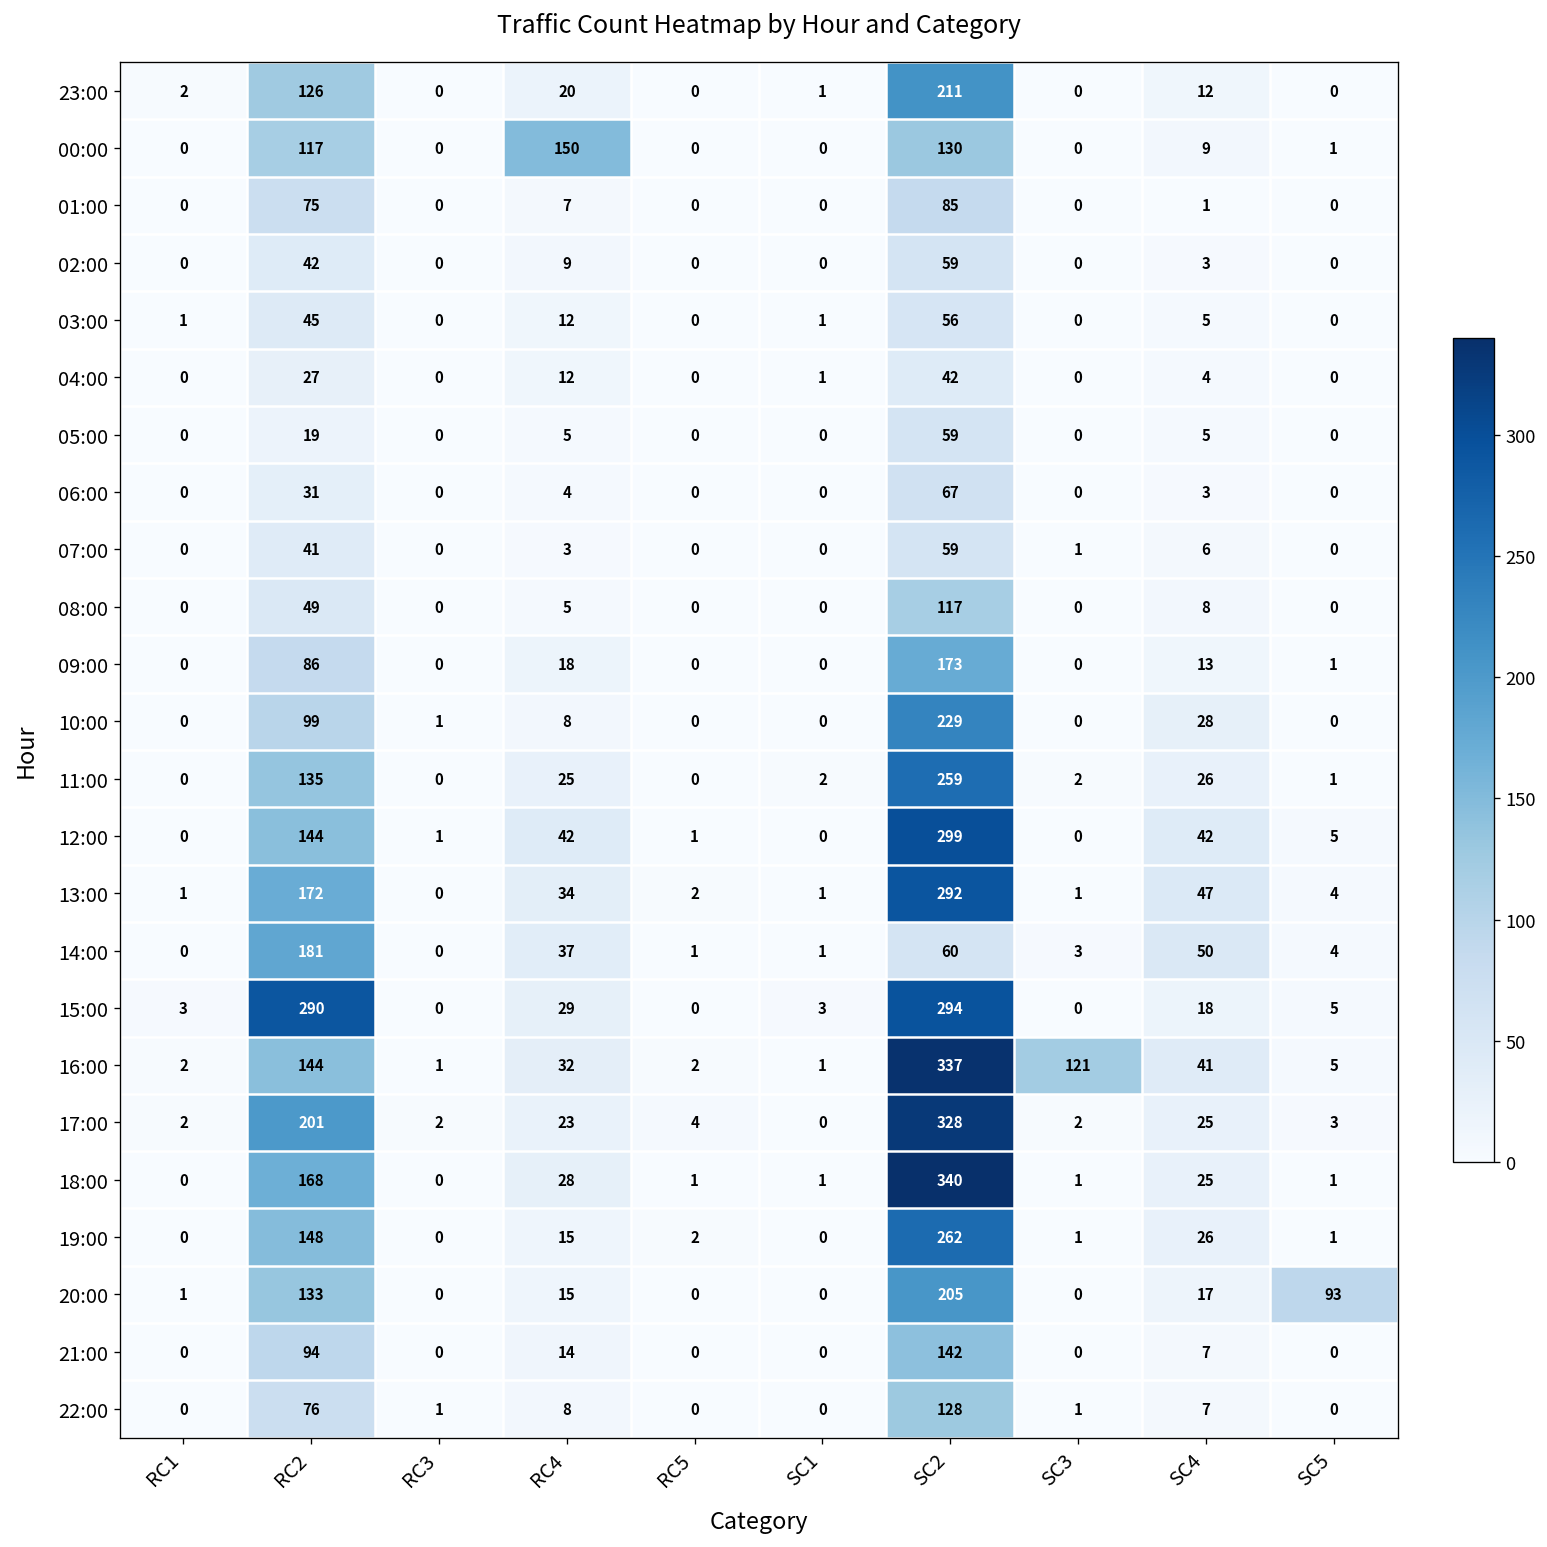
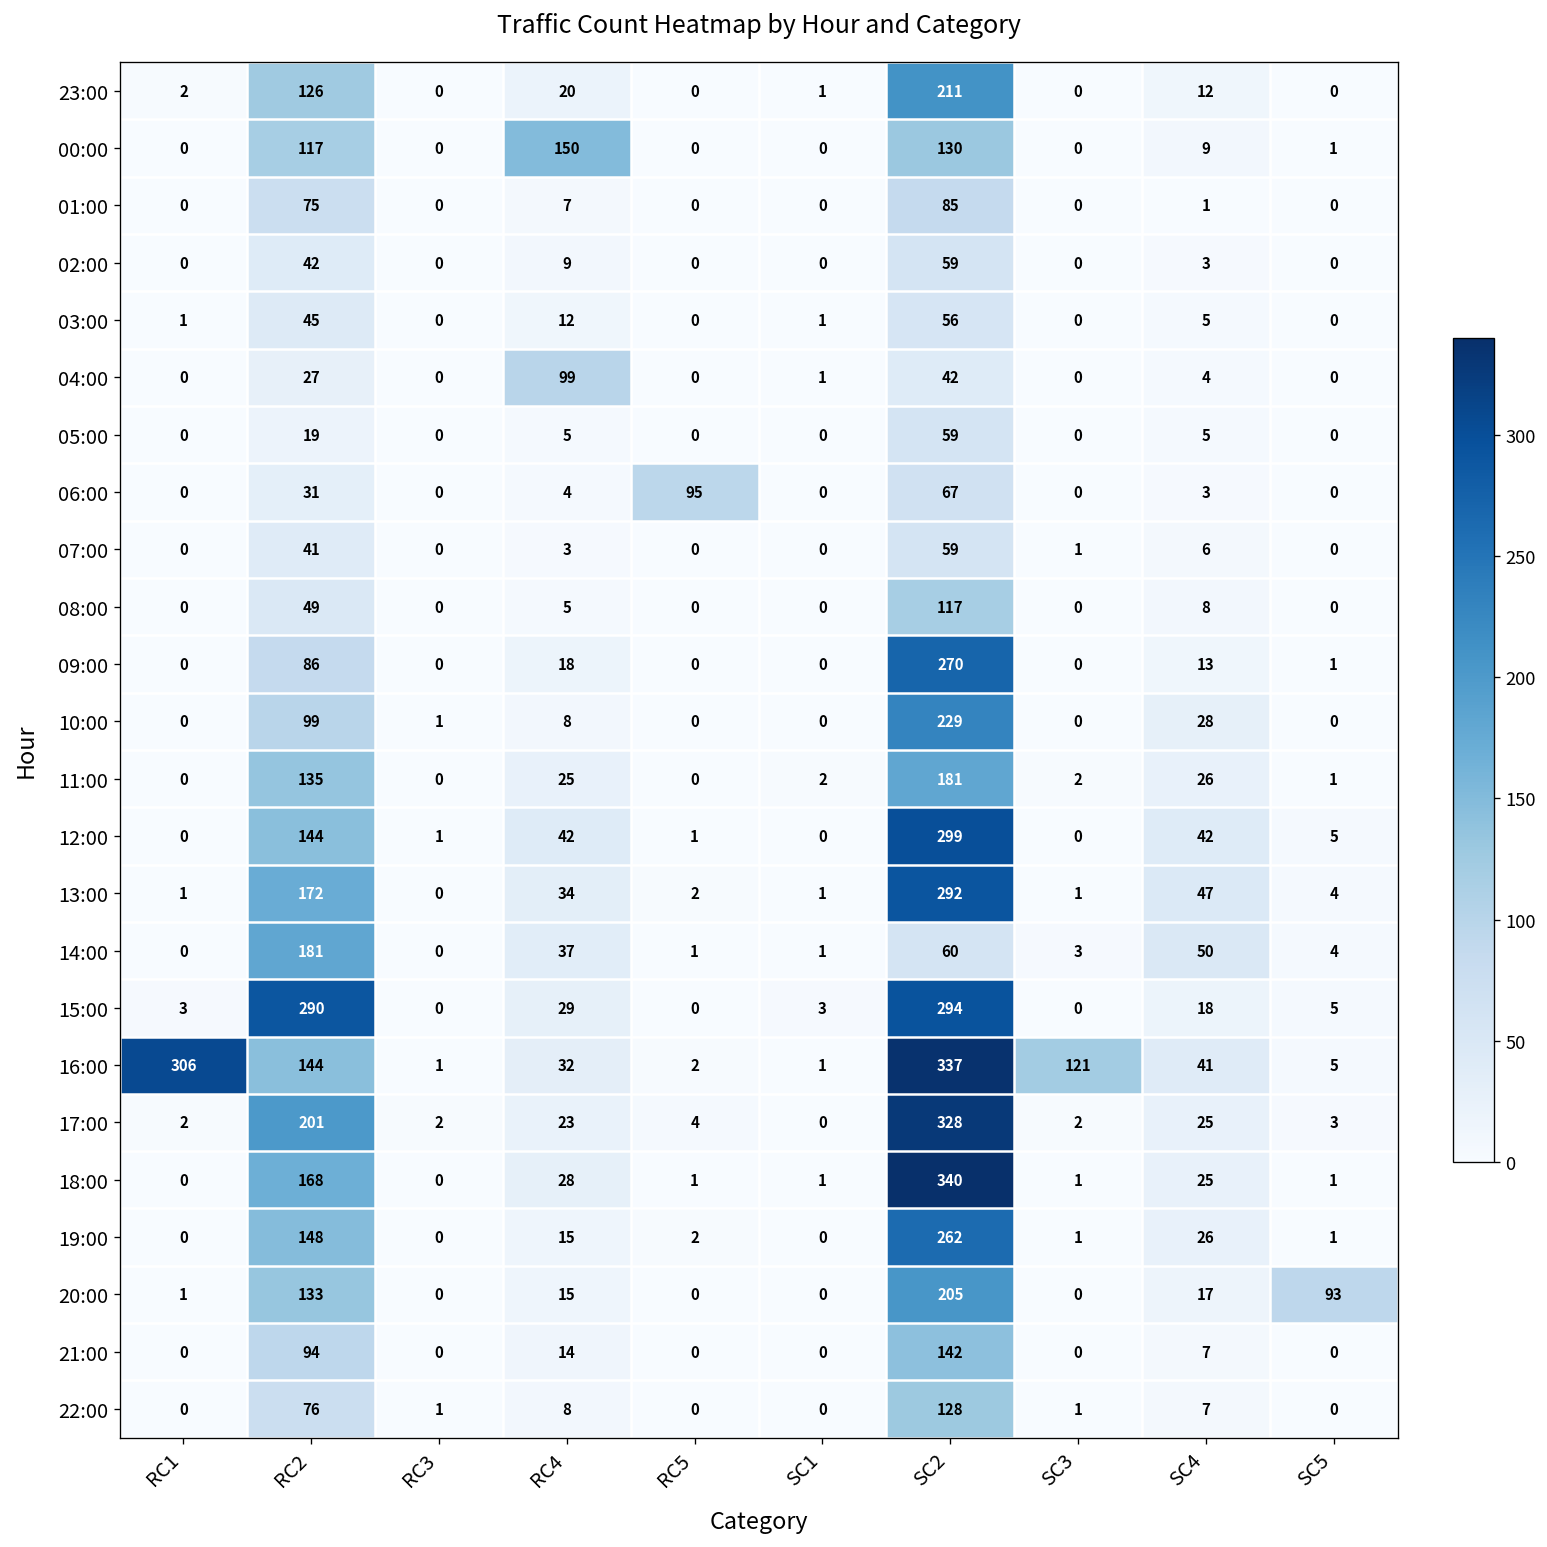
  {
    "04:00": {
      "RC1": 0,
      "RC2": 27,
      "RC3": 0,
-     "RC4": 12,
+     "RC4": 99,
      "RC5": 0,
      "SC1": 1,
      "SC2": 42,
      "SC3": 0,
      "SC4": 4,
      "SC5": 0
    },
    "06:00": {
      "RC1": 0,
      "RC2": 31,
      "RC3": 0,
      "RC4": 4,
-     "RC5": 0,
+     "RC5": 95,
      "SC1": 0,
      "SC2": 67,
      "SC3": 0,
      "SC4": 3,
      "SC5": 0
    },
    "09:00": {
      "RC1": 0,
      "RC2": 86,
      "RC3": 0,
      "RC4": 18,
      "RC5": 0,
      "SC1": 0,
-     "SC2": 173,
+     "SC2": 270,
      "SC3": 0,
      "SC4": 13,
      "SC5": 1
    },
    "11:00": {
      "RC1": 0,
      "RC2": 135,
      "RC3": 0,
      "RC4": 25,
      "RC5": 0,
      "SC1": 2,
-     "SC2": 259,
+     "SC2": 181,
      "SC3": 2,
      "SC4": 26,
      "SC5": 1
    },
    "16:00": {
-     "RC1": 2,
+     "RC1": 306,
      "RC2": 144,
      "RC3": 1,
      "RC4": 32,
      "RC5": 2,
      "SC1": 1,
      "SC2": 337,
      "SC3": 121,
      "SC4": 41,
      "SC5": 5
    }
  }
